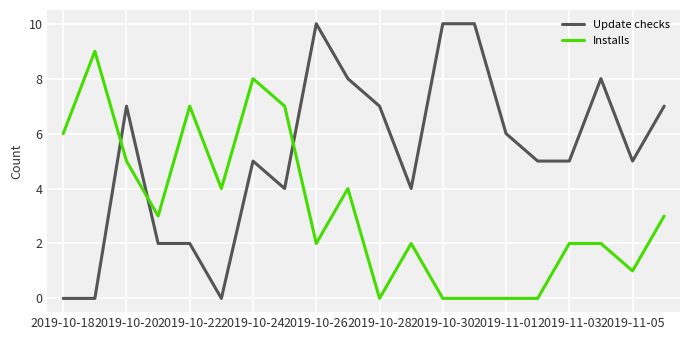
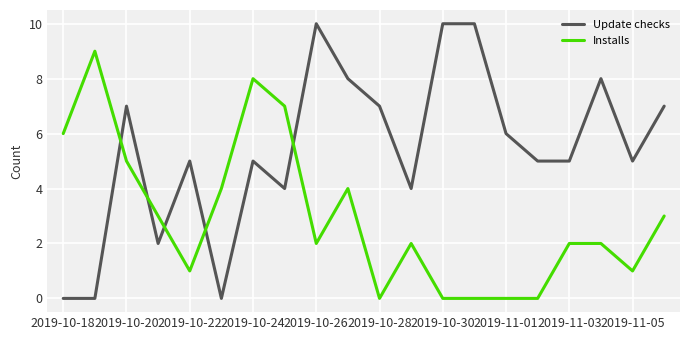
  {
    "Update checks": {
      "2019-10-18": 0,
      "2019-10-20": 7,
-     "2019-10-22": 2,
+     "2019-10-22": 5,
      "2019-10-24": 5,
      "2019-10-26": 10,
      "2019-10-28": 7,
      "2019-10-30": 10,
      "2019-11-01": 6,
      "2019-11-03": 5,
      "2019-11-05": 5
    },
    "Installs": {
      "2019-10-18": 6,
      "2019-10-20": 5,
-     "2019-10-22": 7,
+     "2019-10-22": 1,
      "2019-10-24": 8,
      "2019-10-26": 2,
      "2019-10-28": 0,
      "2019-10-30": 0,
      "2019-11-01": 0,
      "2019-11-03": 2,
      "2019-11-05": 1
    }
  }
